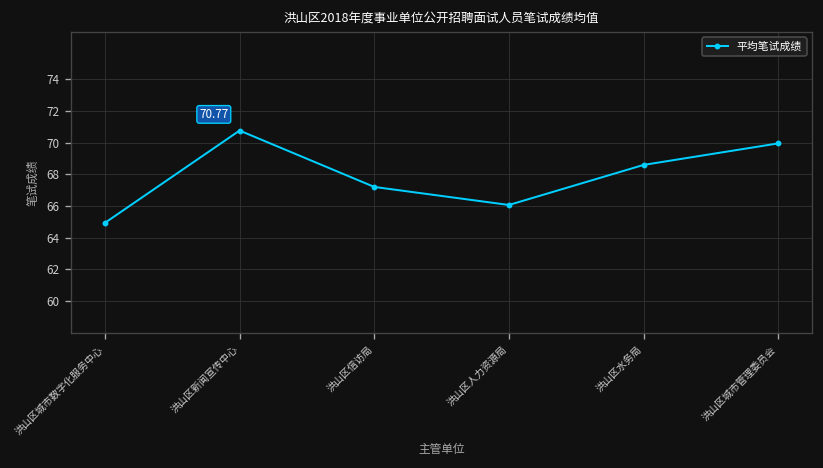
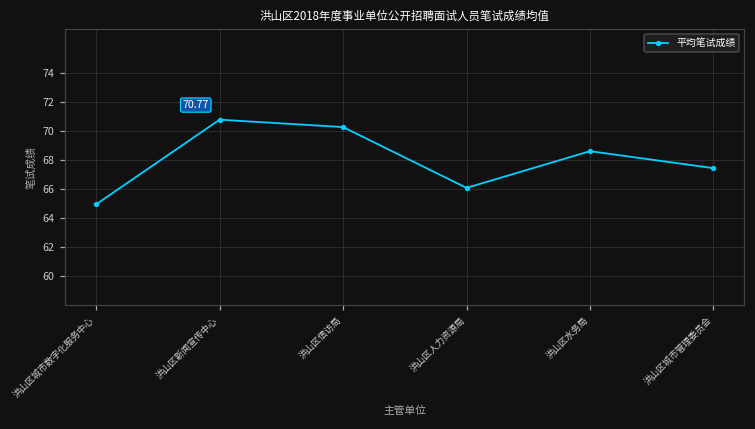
  {
    "洪山区城市数字化服务中心": 64.9,
-   "洪山区信访局": 67.2,
+   "洪山区信访局": 70.3,
    "洪山区人力资源局": 66.1,
    "洪山区水务局": 68.6,
-   "洪山区城市管理委员会": 70.0
+   "洪山区城市管理委员会": 67.4
  }
